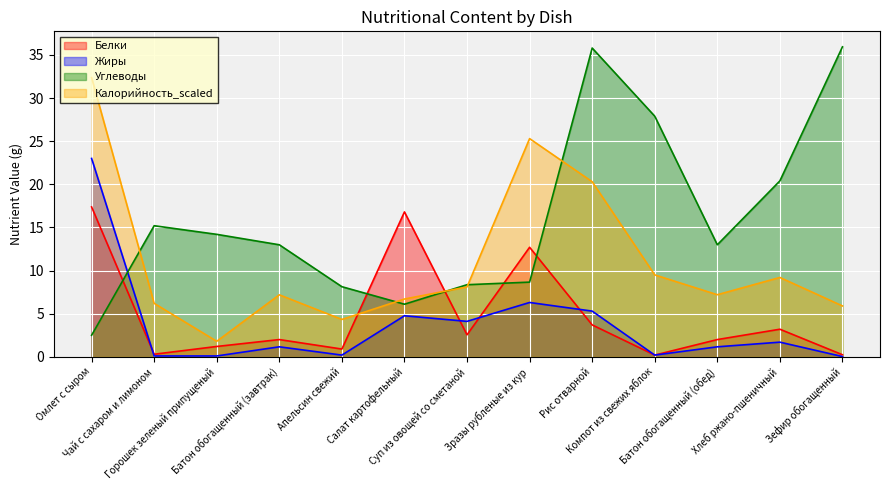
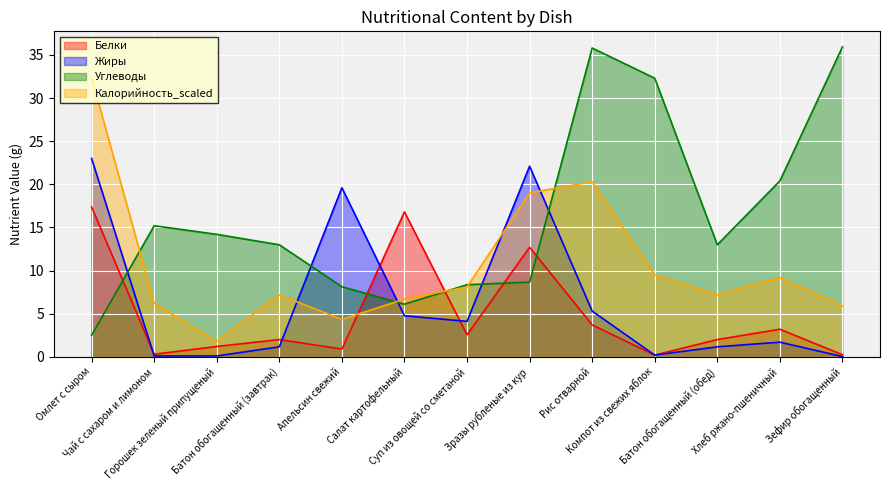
  {
    "Белки": {
      "Омлет с сыром": 17,
      "Горошек зеленый припущеный": 1,
      "Батон обогащенный (завтрак)": 2,
      "Апельсин свежий": 1,
      "Салат картофельный": 17,
      "Суп из овощей со сметаной": 3,
      "Зразы рубленые из кур": 13,
      "Рис отварной": 4,
      "Батон обогащенный (обед)": 2,
      "Хлеб ржано-пшеничный": 3
    },
    "Жиры": {
      "Омлет с сыром": 23,
      "Горошек зеленый припущеный": 0,
      "Батон обогащенный (завтрак)": 1,
-     "Апельсин свежий": 0,
+     "Апельсин свежий": 20,
      "Салат картофельный": 5,
      "Суп из овощей со сметаной": 4,
-     "Зразы рубленые из кур": 6,
+     "Зразы рубленые из кур": 22,
      "Рис отварной": 5,
      "Батон обогащенный (обед)": 1,
      "Хлеб ржано-пшеничный": 2
    },
    "Углеводы": {
      "Омлет с сыром": 3,
      "Чай с сахаром и лимоном": 15,
      "Горошек зеленый припущеный": 14,
      "Батон обогащенный (завтрак)": 13,
      "Апельсин свежий": 8,
      "Салат картофельный": 6,
      "Зразы рубленые из кур": 9,
      "Рис отварной": 36,
-     "Компот из свежих яблок": 28,
+     "Компот из свежих яблок": 32,
      "Батон обогащенный (обед)": 13,
      "Хлеб ржано-пшеничный": 20,
      "Зефир обогащенный": 36
    },
    "Калорийность_scaled": {
      "Чай с сахаром и лимоном": 6,
      "Горошек зеленый припущеный": 2,
      "Батон обогащенный (завтрак)": 7,
      "Апельсин свежий": 4,
      "Салат картофельный": 7,
-     "Зразы рубленые из кур": 25,
+     "Зразы рубленые из кур": 19,
      "Рис отварной": 20,
      "Компот из свежих яблок": 10,
      "Батон обогащенный (обед)": 7,
      "Хлеб ржано-пшеничный": 9,
      "Зефир обогащенный": 6
    }
  }
